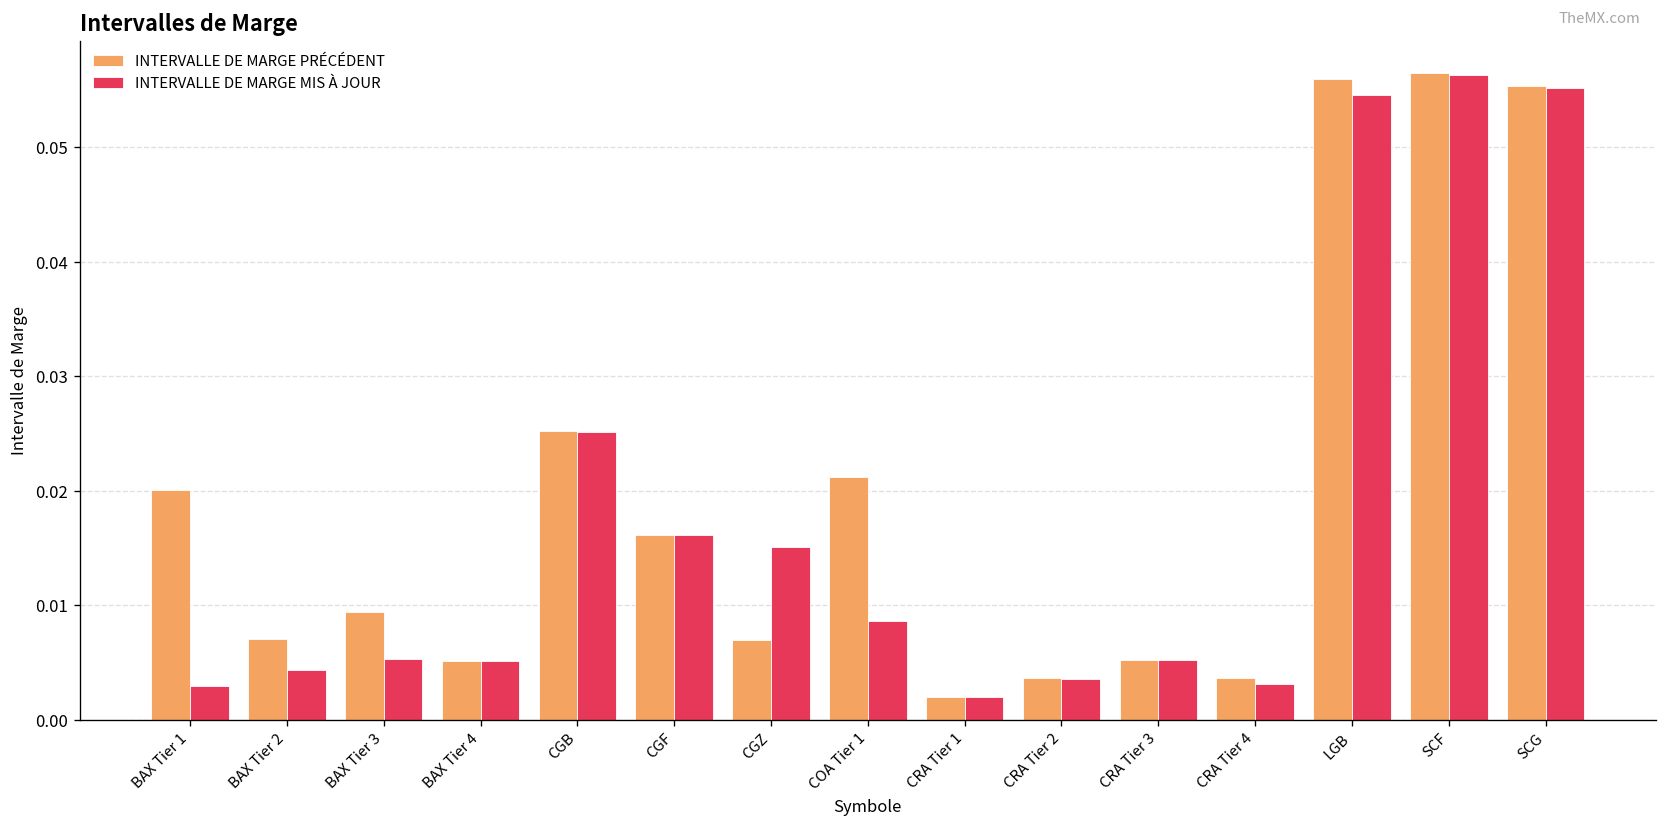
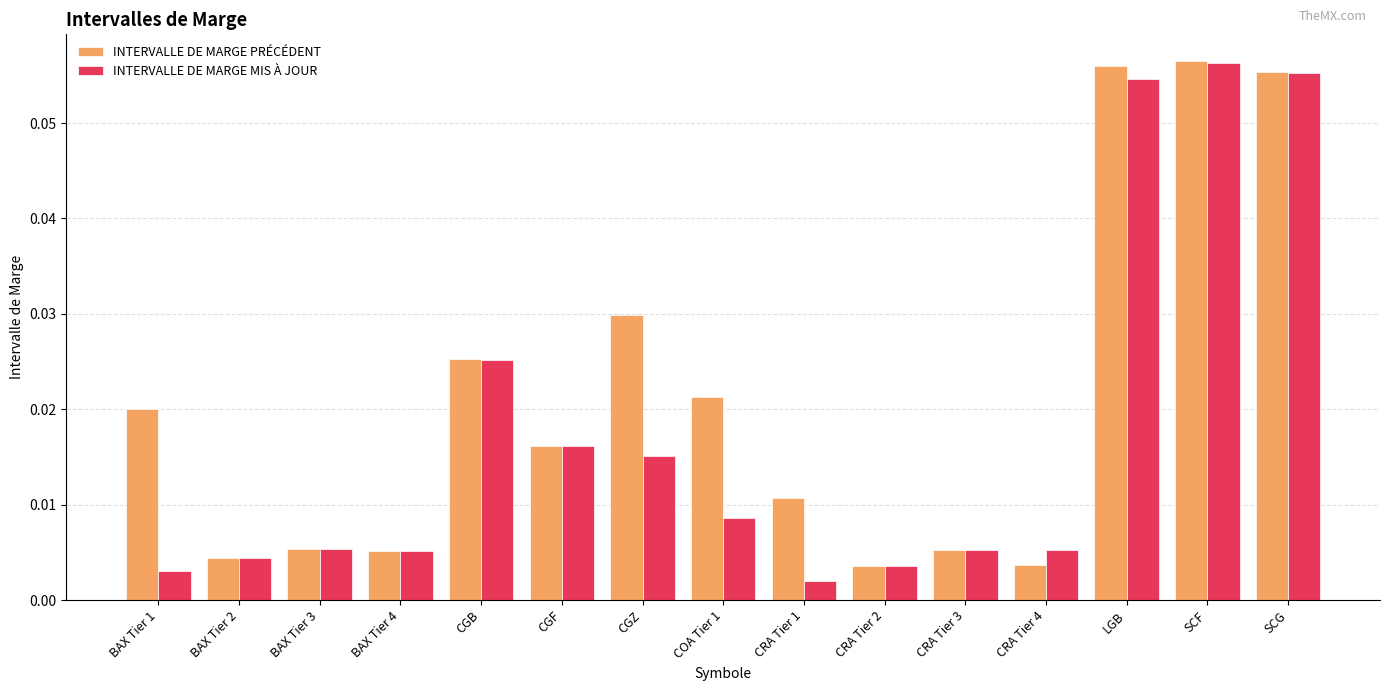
  {
    "INTERVALLE DE MARGE PRÉCÉDENT": {
      "BAX Tier 1": 0.020,
-     "BAX Tier 2": 0.007,
-     "BAX Tier 3": 0.009,
+     "BAX Tier 2": 0.004,
+     "BAX Tier 3": 0.005,
      "BAX Tier 4": 0.005,
      "CGB": 0.025,
      "CGF": 0.016,
-     "CGZ": 0.007,
+     "CGZ": 0.030,
      "COA Tier 1": 0.021,
-     "CRA Tier 1": 0.002,
+     "CRA Tier 1": 0.011,
      "CRA Tier 2": 0.004,
      "CRA Tier 3": 0.005,
      "CRA Tier 4": 0.004,
      "LGB": 0.056,
      "SCF": 0.056,
      "SCG": 0.055
    },
    "INTERVALLE DE MARGE MIS À JOUR": {
      "BAX Tier 1": 0.003,
      "BAX Tier 2": 0.004,
      "BAX Tier 3": 0.005,
      "BAX Tier 4": 0.005,
      "CGB": 0.025,
      "CGF": 0.016,
      "CGZ": 0.015,
      "COA Tier 1": 0.009,
      "CRA Tier 1": 0.002,
      "CRA Tier 2": 0.004,
      "CRA Tier 3": 0.005,
-     "CRA Tier 4": 0.003,
+     "CRA Tier 4": 0.005,
      "LGB": 0.055,
      "SCF": 0.056,
      "SCG": 0.055
    }
  }
